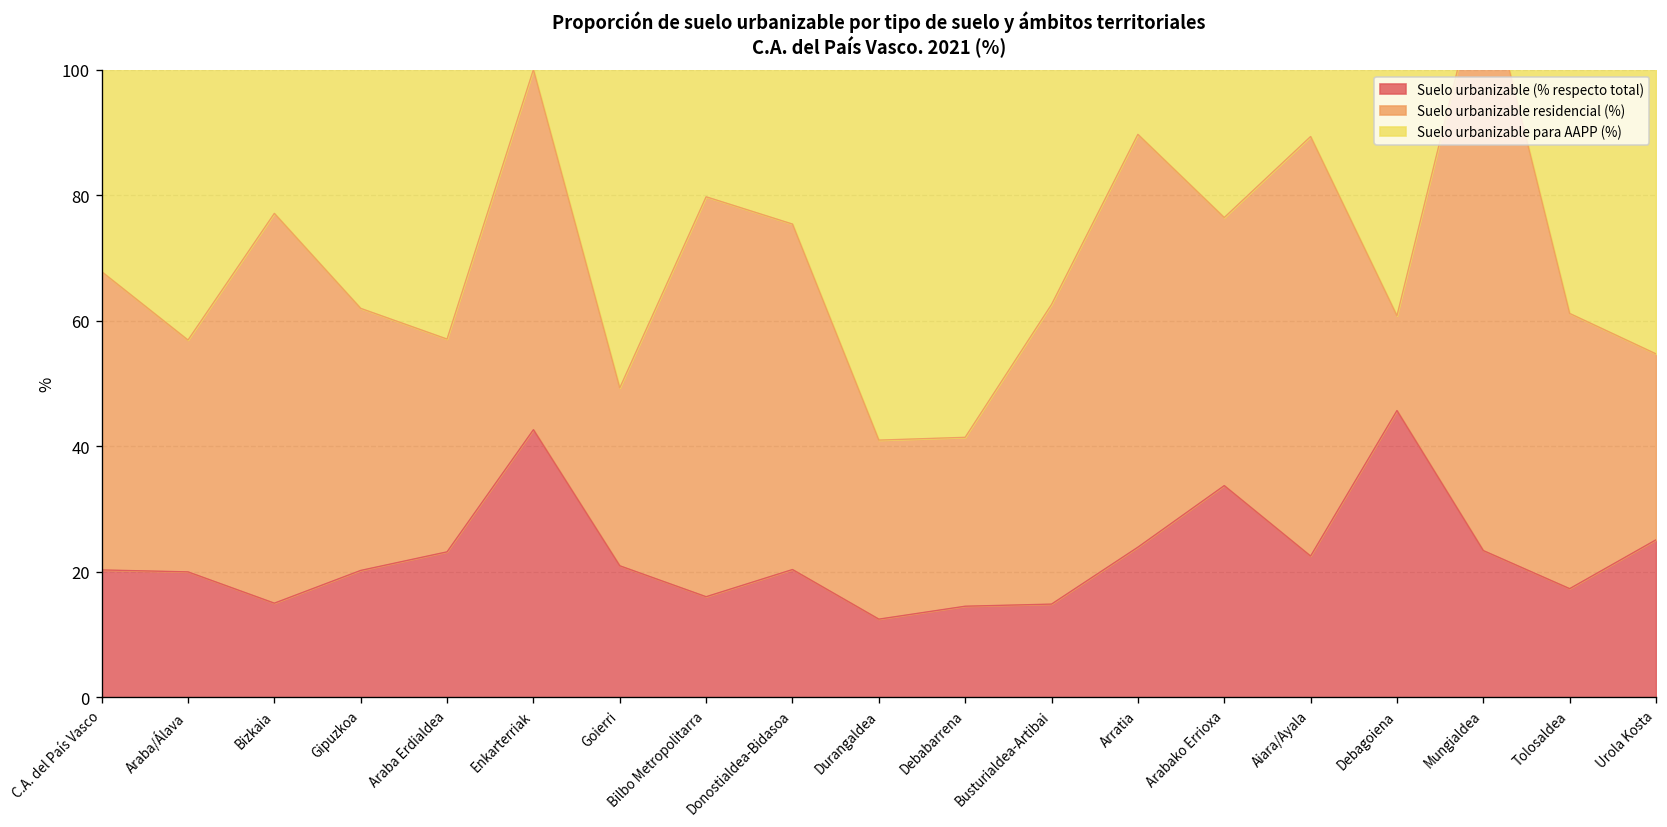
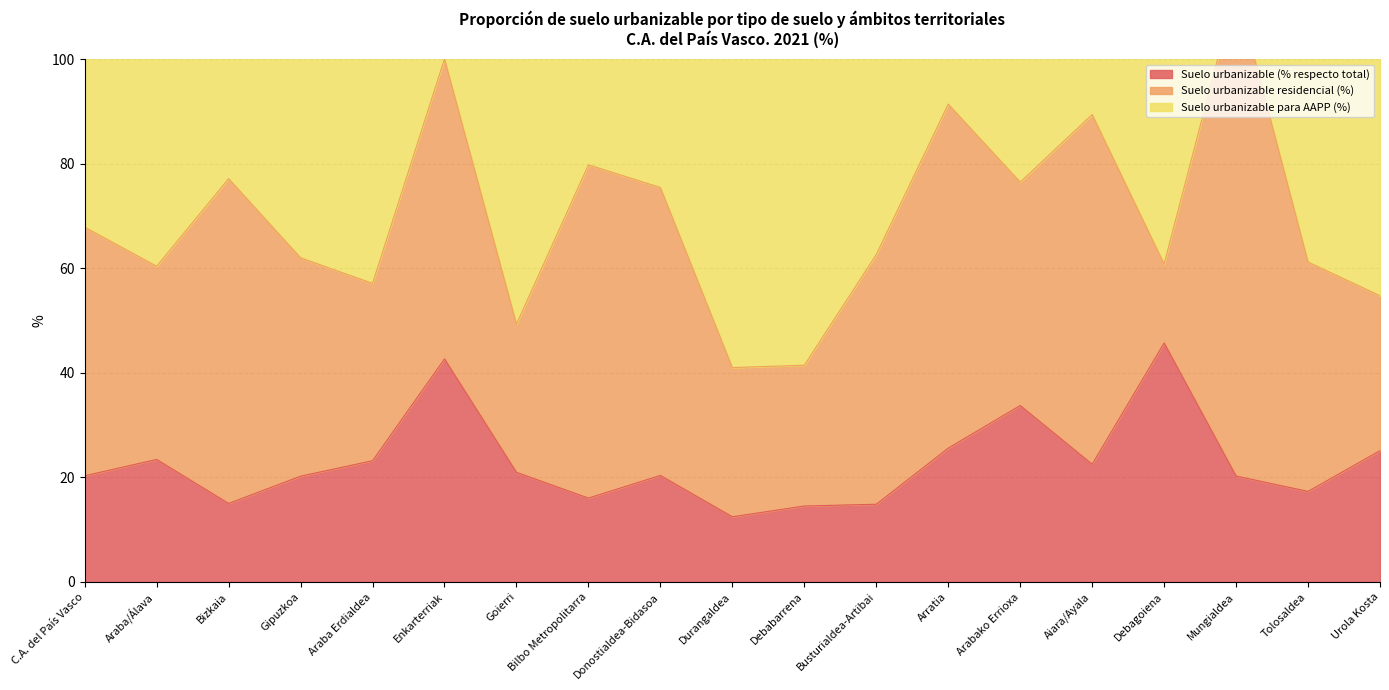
  {
    "Suelo urbanizable (% respecto total)": {
      "C.A. del País Vasco": 20,
-     "Araba/Álava": 20,
+     "Araba/Álava": 23,
      "Bizkaia": 15,
      "Gipuzkoa": 20,
      "Araba Erdialdea": 23,
      "Enkarterriak": 43,
      "Goierri": 21,
      "Bilbo Metropolitarra": 16,
      "Donostialdea-Bidasoa": 20,
      "Durangaldea": 12,
      "Debabarrena": 15,
      "Busturialdea-Artibai": 15,
-     "Arratia": 24,
+     "Arratia": 26,
      "Arabako Errioxa": 34,
      "Aiara/Ayala": 23,
      "Debagoiena": 46,
-     "Mungialdea": 23,
+     "Mungialdea": 20,
      "Tolosaldea": 17,
      "Urola Kosta": 25
    },
    "Suelo urbanizable residencial (%)": {
      "C.A. del País Vasco": 48,
      "Araba/Álava": 37,
      "Bizkaia": 62,
      "Gipuzkoa": 42,
      "Araba Erdialdea": 34,
      "Enkarterriak": 57,
      "Goierri": 28,
      "Bilbo Metropolitarra": 64,
      "Donostialdea-Bidasoa": 55,
      "Durangaldea": 29,
      "Debabarrena": 27,
      "Busturialdea-Artibai": 48,
      "Arratia": 66,
      "Arabako Errioxa": 43,
      "Aiara/Ayala": 67,
      "Debagoiena": 15,
      "Tolosaldea": 44,
      "Urola Kosta": 30
    }
  }
